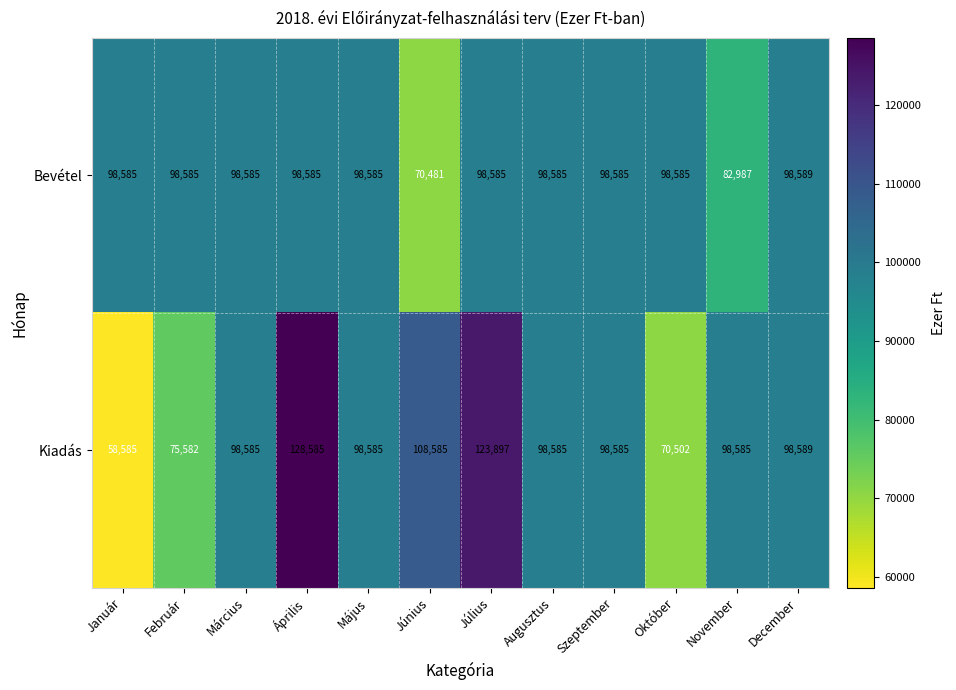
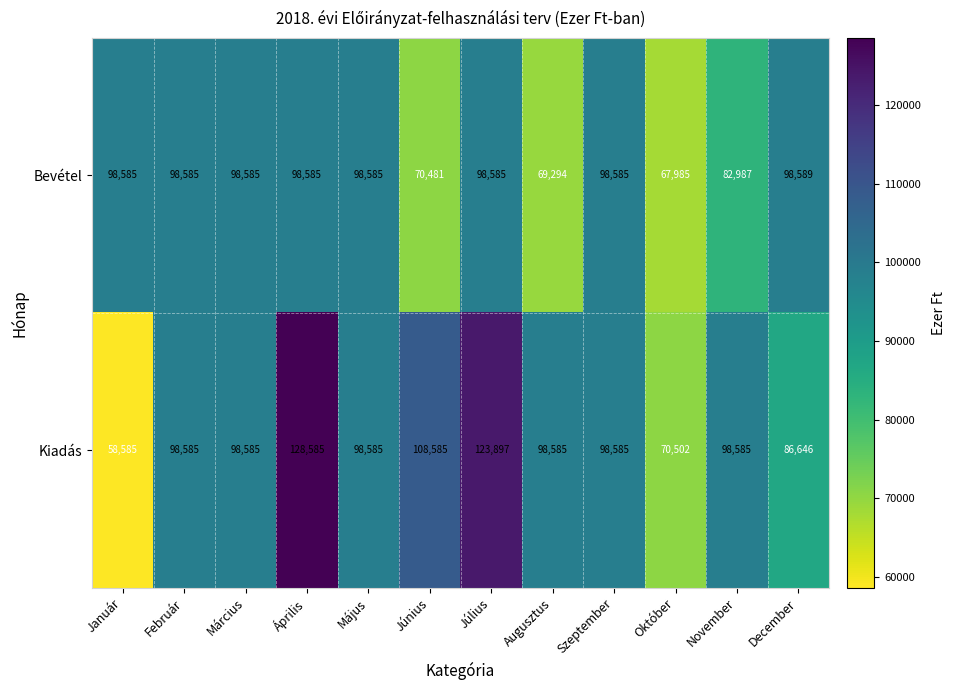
  {
    "Bevétel": {
      "Január": "98,585",
      "Február": "98,585",
      "Március": "98,585",
      "Április": "98,585",
      "Május": "98,585",
      "Június": "70,481",
      "Július": "98,585",
-     "Augusztus": "98,585",
+     "Augusztus": "69,294",
      "Szeptember": "98,585",
-     "Október": "98,585",
+     "Október": "67,985",
      "November": "82,987",
      "December": "98,589"
    },
    "Kiadás": {
      "Január": "58,585",
-     "Február": "75,582",
+     "Február": "98,585",
      "Március": "98,585",
      "Április": "128,585",
      "Május": "98,585",
      "Június": "108,585",
      "Július": "123,897",
      "Augusztus": "98,585",
      "Szeptember": "98,585",
      "Október": "70,502",
      "November": "98,585",
-     "December": "98,589"
+     "December": "86,646"
    }
  }
